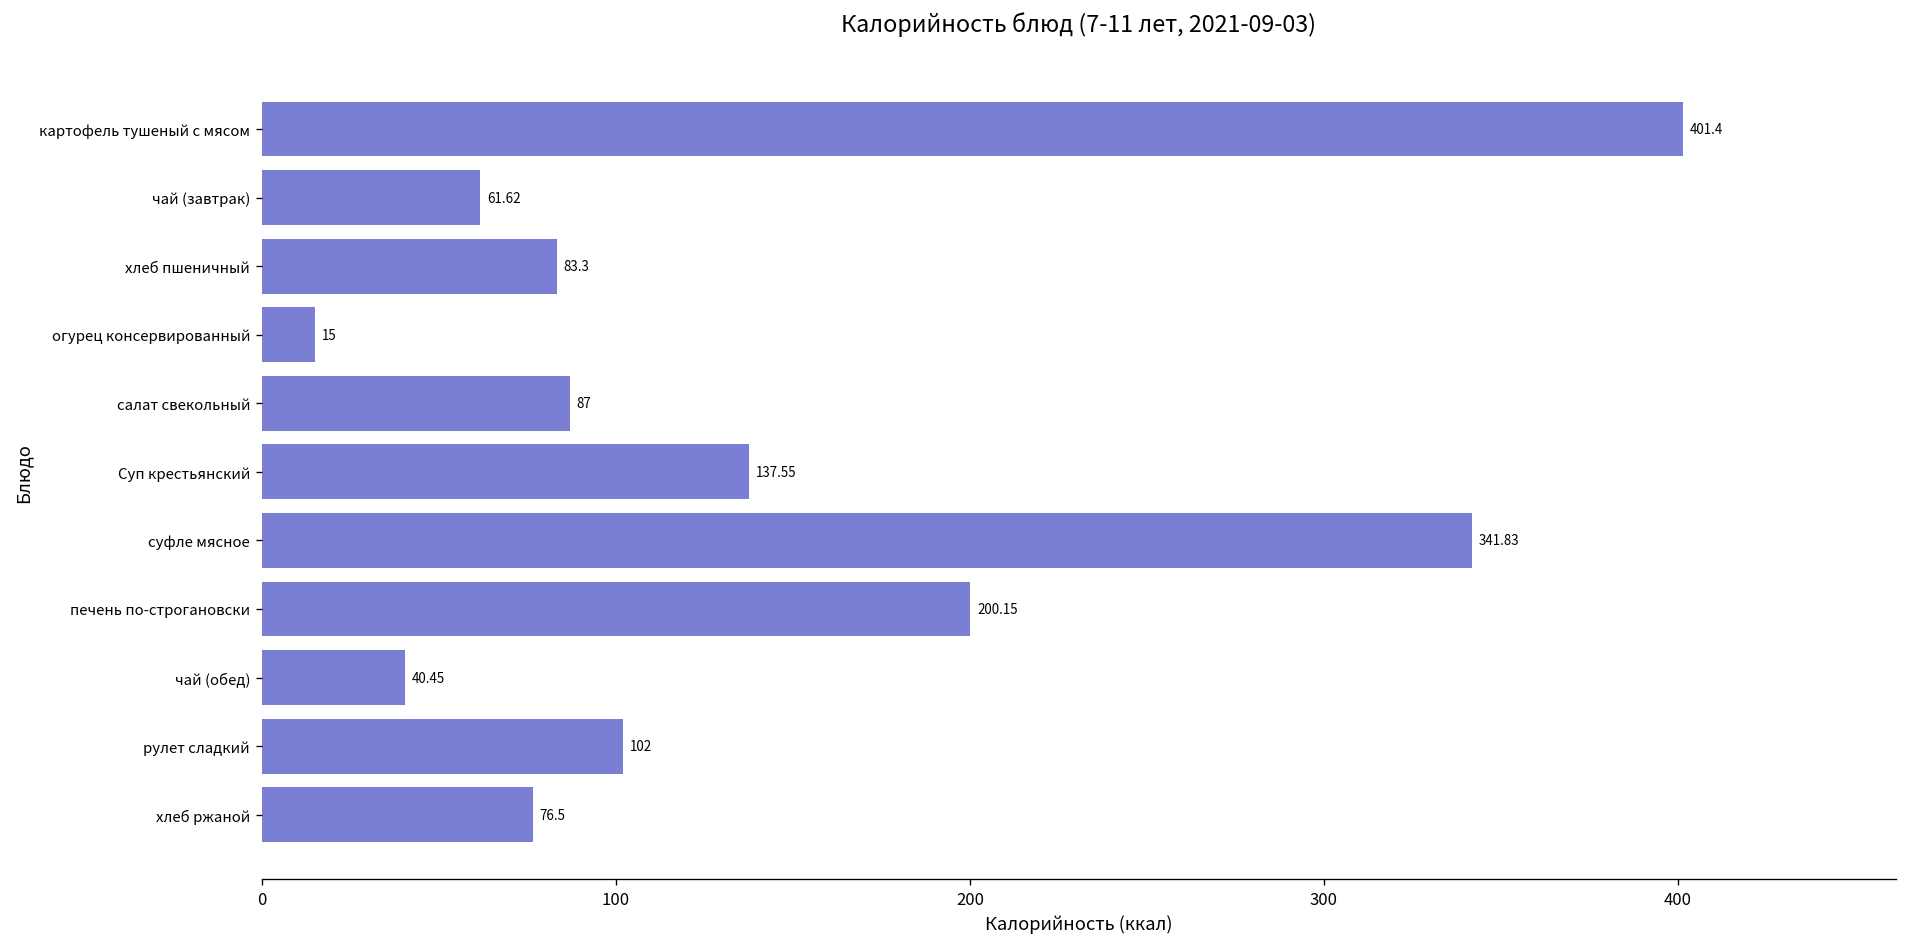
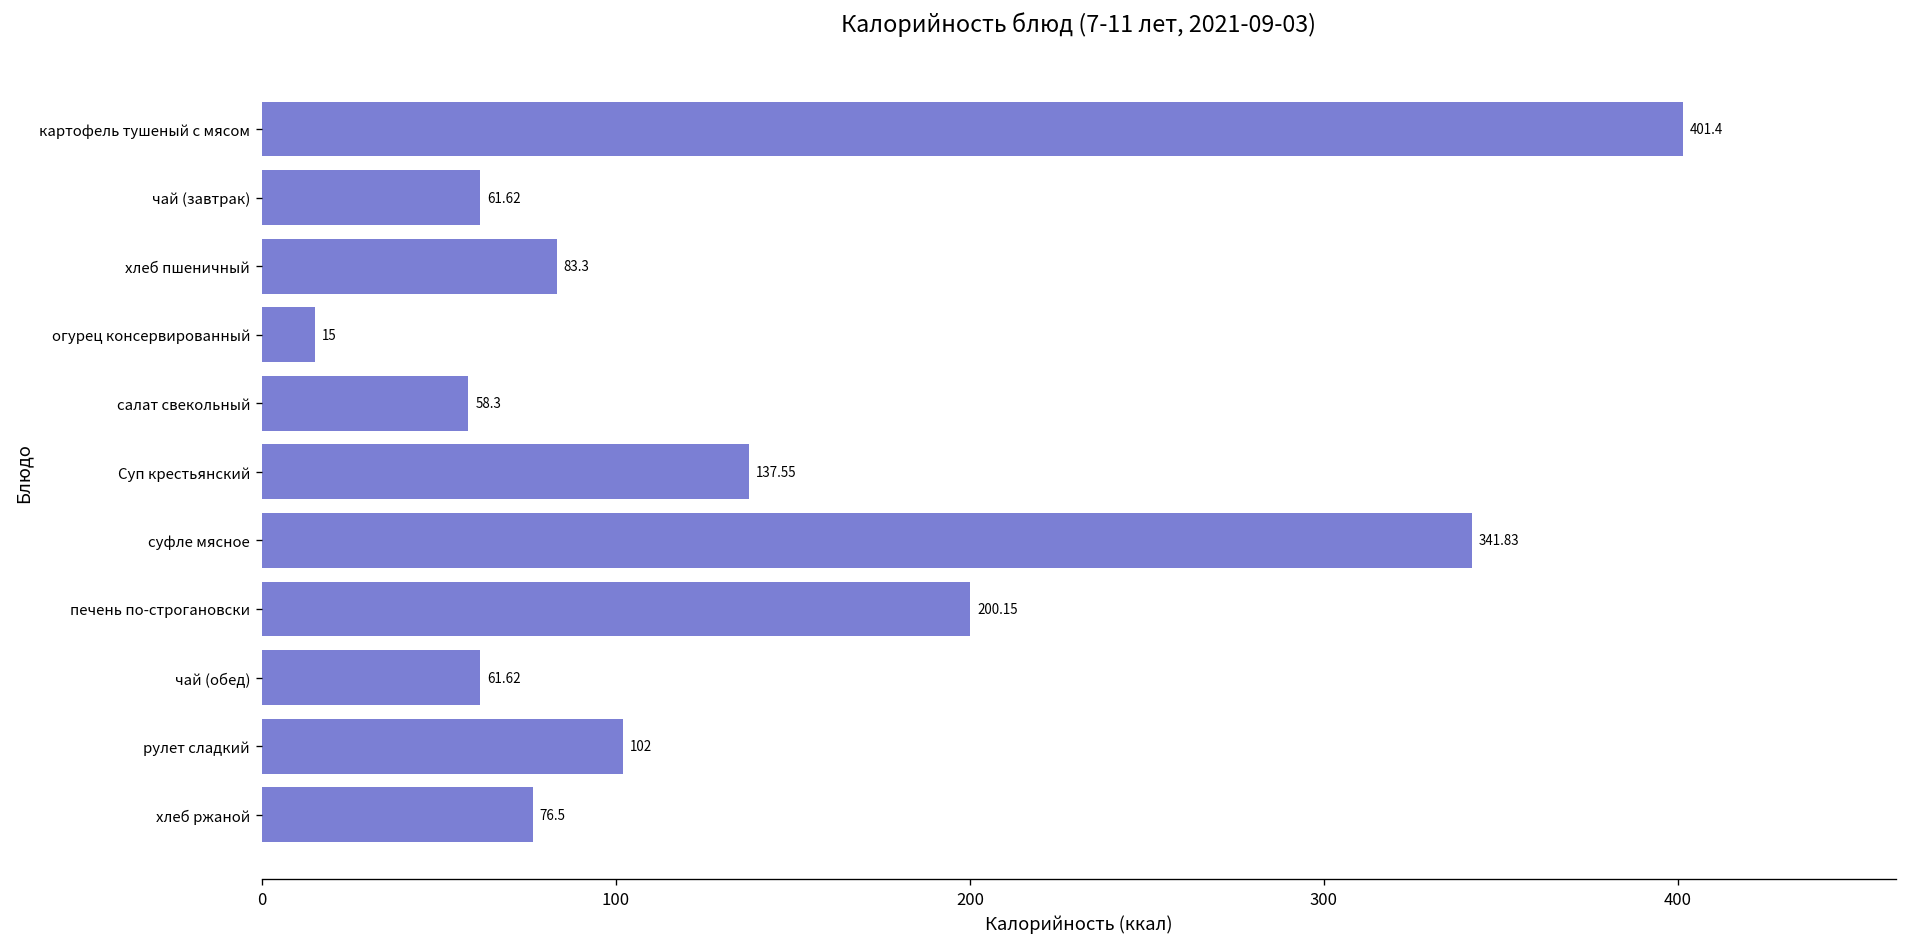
  {
    "картофель тушеный с мясом": 401.4,
    "чай (завтрак)": 61.62,
    "хлеб пшеничный": 83.3,
    "огурец консервированный": 15,
-   "салат свекольный": 87,
+   "салат свекольный": 58.3,
    "Суп крестьянский": 137.55,
    "суфле мясное": 341.83,
    "печень по-строгановски": 200.15,
-   "чай (обед)": 40.45,
+   "чай (обед)": 61.62,
    "рулет сладкий": 102,
    "хлеб ржаной": 76.5
  }
